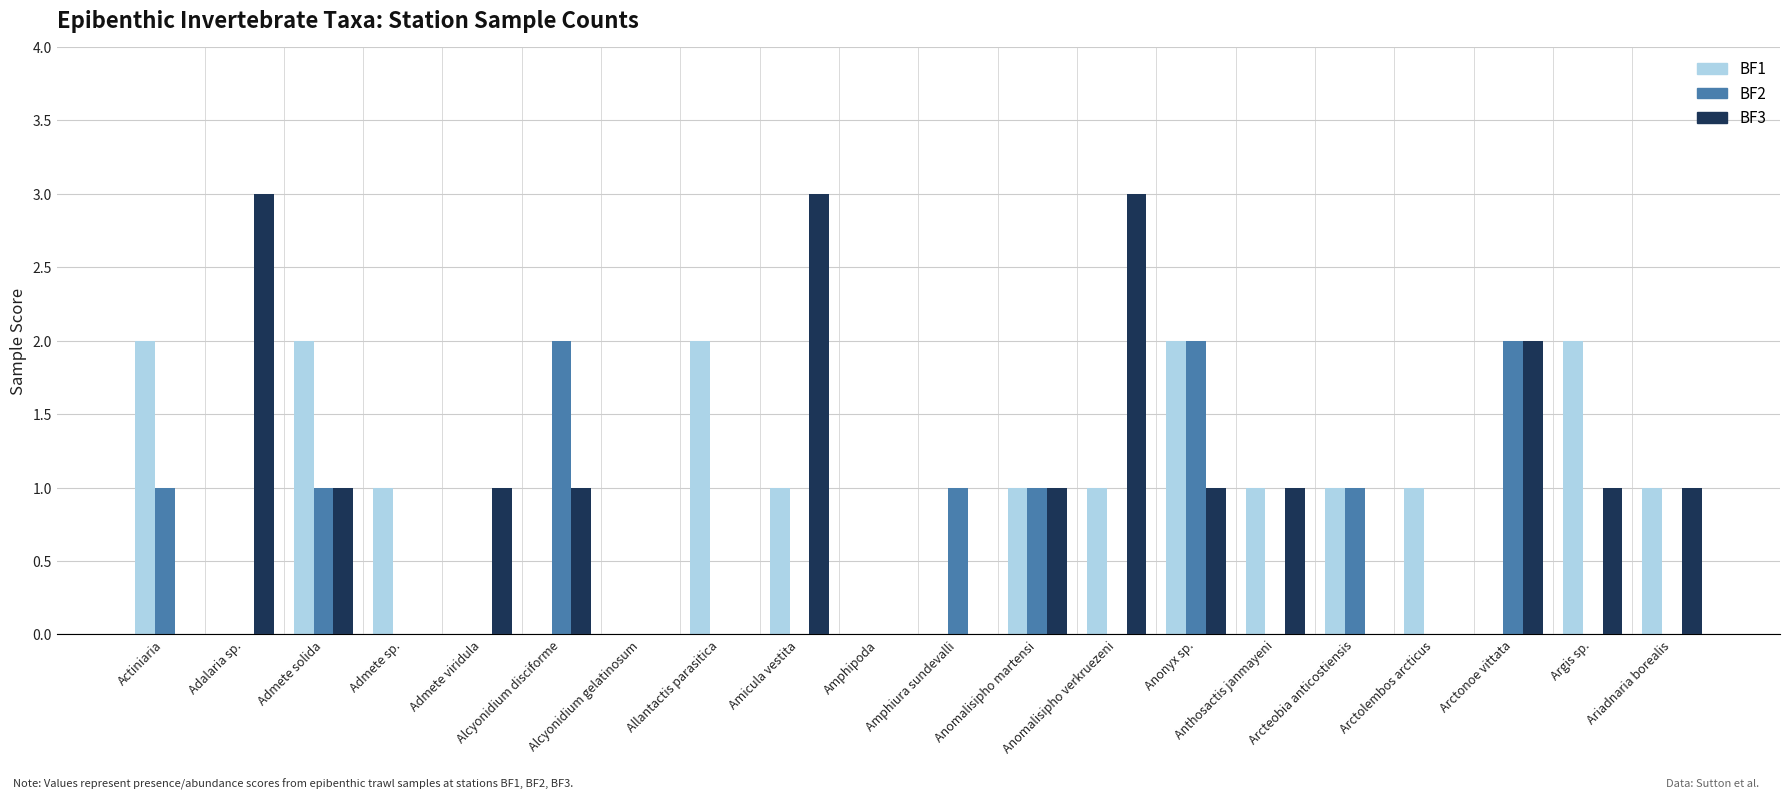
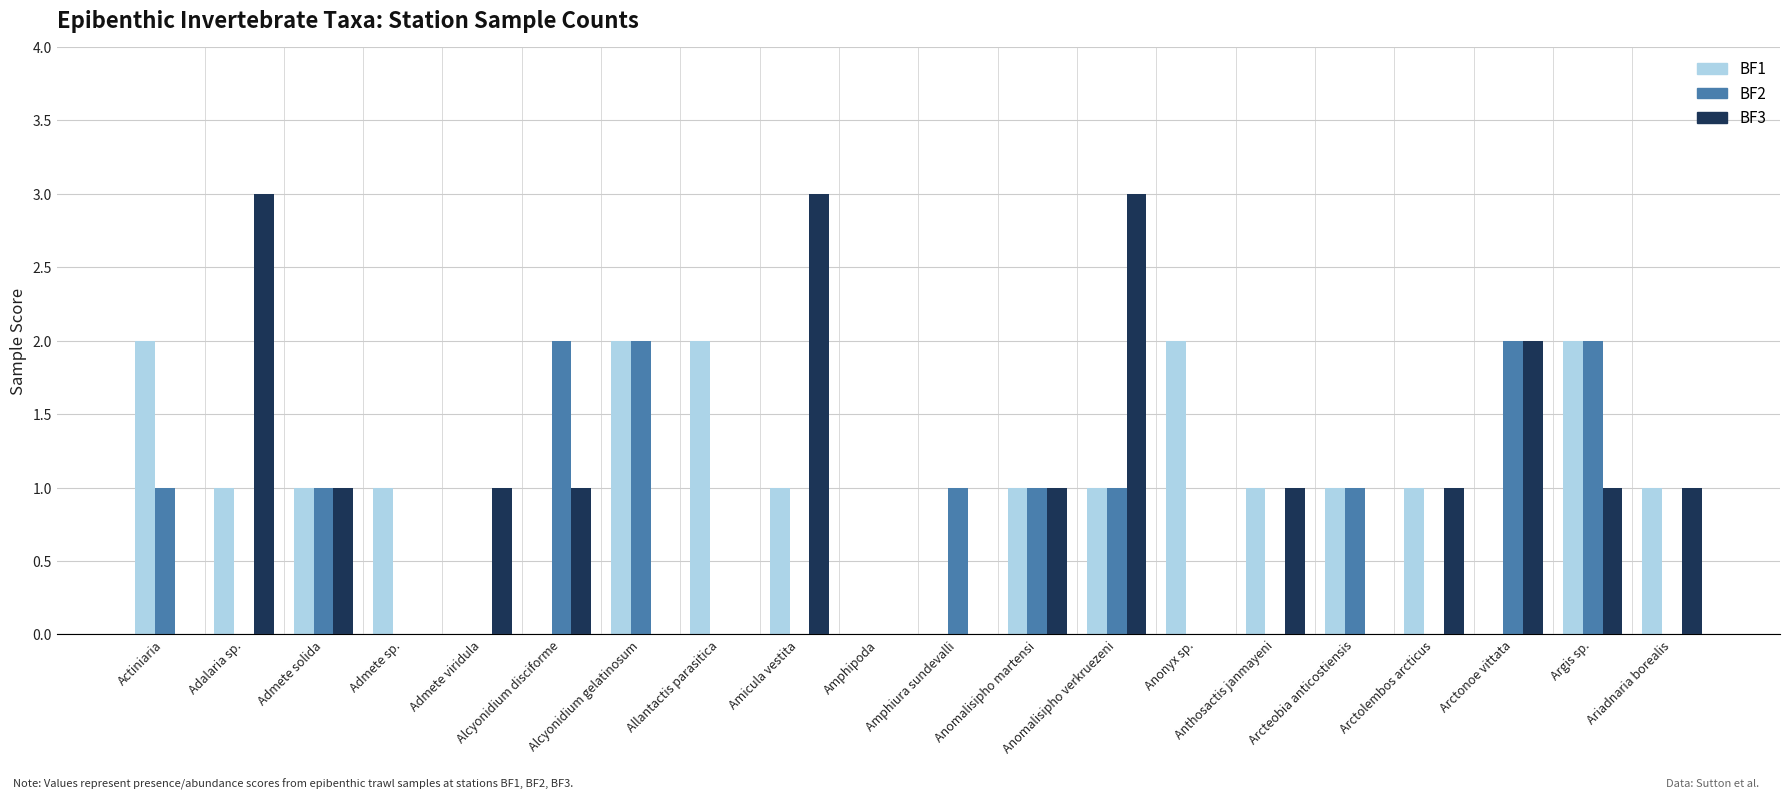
  {
    "BF1": {
      "Actiniaria": 2,
-     "Adalaria sp.": 0,
-     "Admete solida": 2,
+     "Adalaria sp.": 1,
+     "Admete solida": 1,
      "Admete sp.": 1,
      "Admete viridula": 0,
      "Alcyonidium disciforme": 0,
-     "Alcyonidium gelatinosum": 0,
+     "Alcyonidium gelatinosum": 2,
      "Allantactis parasitica": 2,
      "Amicula vestita": 1,
      "Amphipoda": 0,
      "Amphiura sundevalli": 0,
      "Anomalisipho martensi": 1,
      "Anomalisipho verkruezeni": 1,
      "Anonyx sp.": 2,
      "Anthosactis janmayeni": 1,
      "Arcteobia anticostiensis": 1,
      "Arctolembos arcticus": 1,
      "Arctonoe vittata": 0,
      "Argis sp.": 2,
      "Ariadnaria borealis": 1
    },
    "BF2": {
      "Actiniaria": 1,
      "Adalaria sp.": 0,
      "Admete solida": 1,
      "Admete sp.": 0,
      "Admete viridula": 0,
      "Alcyonidium disciforme": 2,
-     "Alcyonidium gelatinosum": 0,
+     "Alcyonidium gelatinosum": 2,
      "Allantactis parasitica": 0,
      "Amicula vestita": 0,
      "Amphipoda": 0,
      "Amphiura sundevalli": 1,
      "Anomalisipho martensi": 1,
-     "Anomalisipho verkruezeni": 0,
-     "Anonyx sp.": 2,
+     "Anomalisipho verkruezeni": 1,
+     "Anonyx sp.": 0,
      "Anthosactis janmayeni": 0,
      "Arcteobia anticostiensis": 1,
      "Arctolembos arcticus": 0,
      "Arctonoe vittata": 2,
-     "Argis sp.": 0,
+     "Argis sp.": 2,
      "Ariadnaria borealis": 0
    },
    "BF3": {
      "Actiniaria": 0,
      "Adalaria sp.": 3,
      "Admete solida": 1,
      "Admete sp.": 0,
      "Admete viridula": 1,
      "Alcyonidium disciforme": 1,
      "Alcyonidium gelatinosum": 0,
      "Allantactis parasitica": 0,
      "Amicula vestita": 3,
      "Amphipoda": 0,
      "Amphiura sundevalli": 0,
      "Anomalisipho martensi": 1,
      "Anomalisipho verkruezeni": 3,
-     "Anonyx sp.": 1,
+     "Anonyx sp.": 0,
      "Anthosactis janmayeni": 1,
      "Arcteobia anticostiensis": 0,
-     "Arctolembos arcticus": 0,
+     "Arctolembos arcticus": 1,
      "Arctonoe vittata": 2,
      "Argis sp.": 1,
      "Ariadnaria borealis": 1
    }
  }
